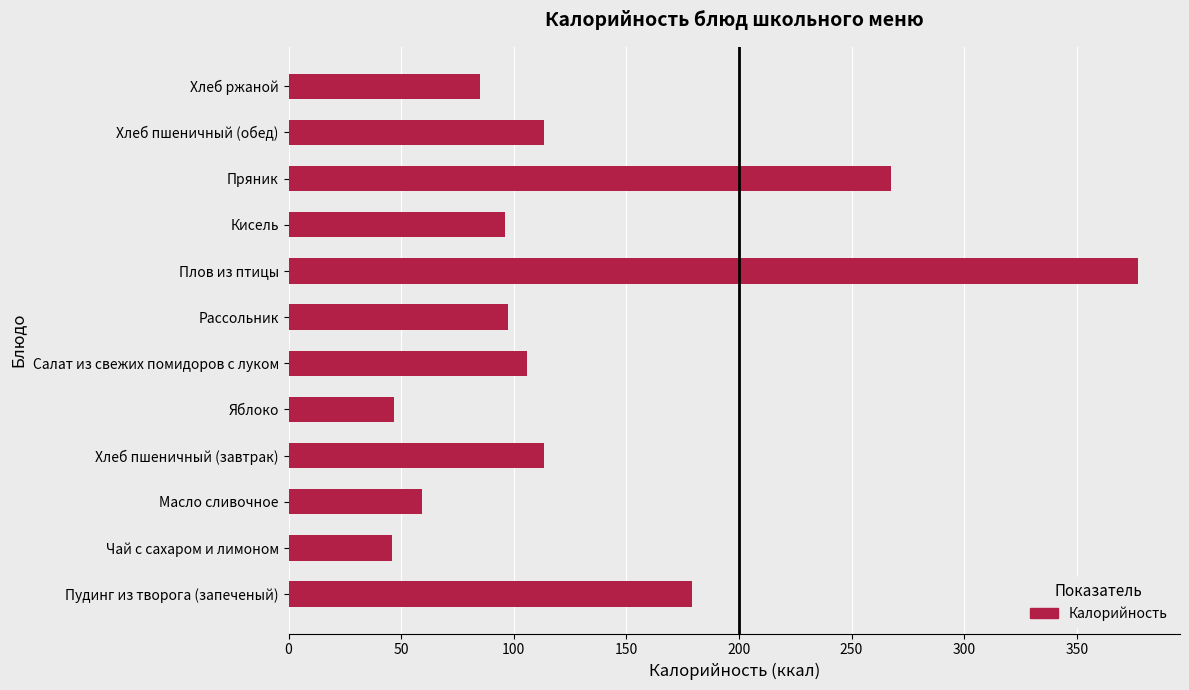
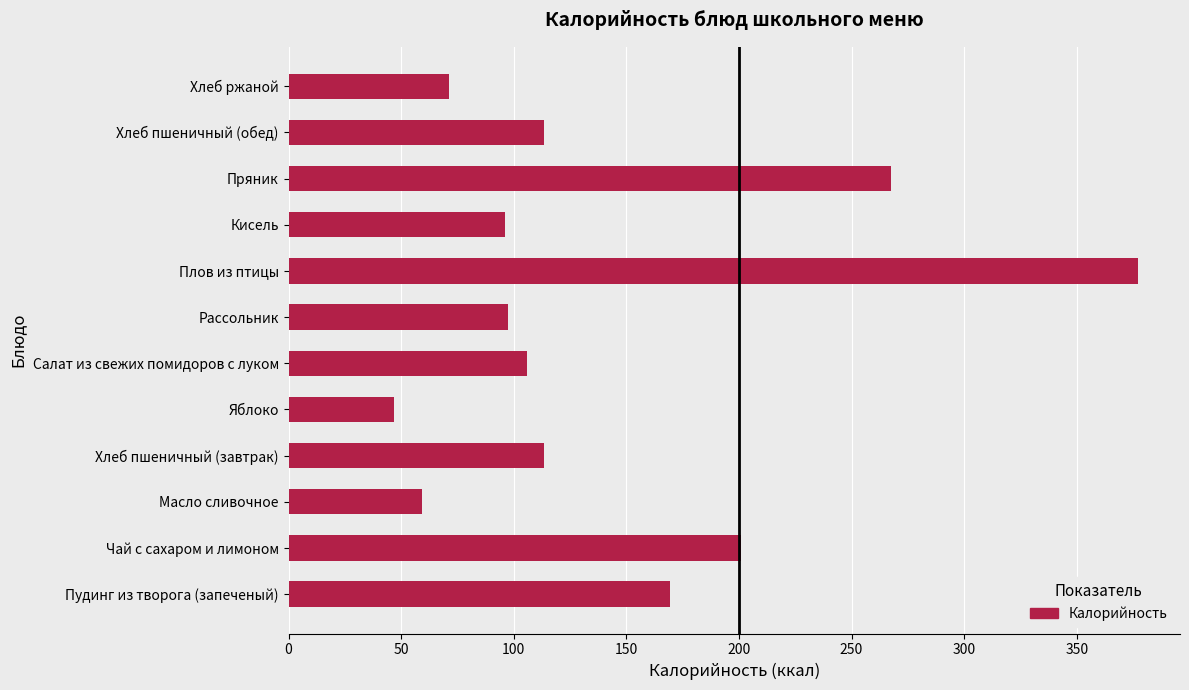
  {
-   "Хлеб ржаной": 85,
+   "Хлеб ржаной": 71,
    "Хлеб пшеничный (обед)": 113,
    "Пряник": 268,
    "Кисель": 96,
    "Плов из птицы": 377,
    "Рассольник": 97,
    "Салат из свежих помидоров с луком": 106,
    "Яблоко": 47,
    "Хлеб пшеничный (завтрак)": 113,
    "Масло сливочное": 59,
-   "Чай с сахаром и лимоном": 46,
-   "Пудинг из творога (запеченый)": 179
+   "Чай с сахаром и лимоном": 201,
+   "Пудинг из творога (запеченый)": 170
  }
